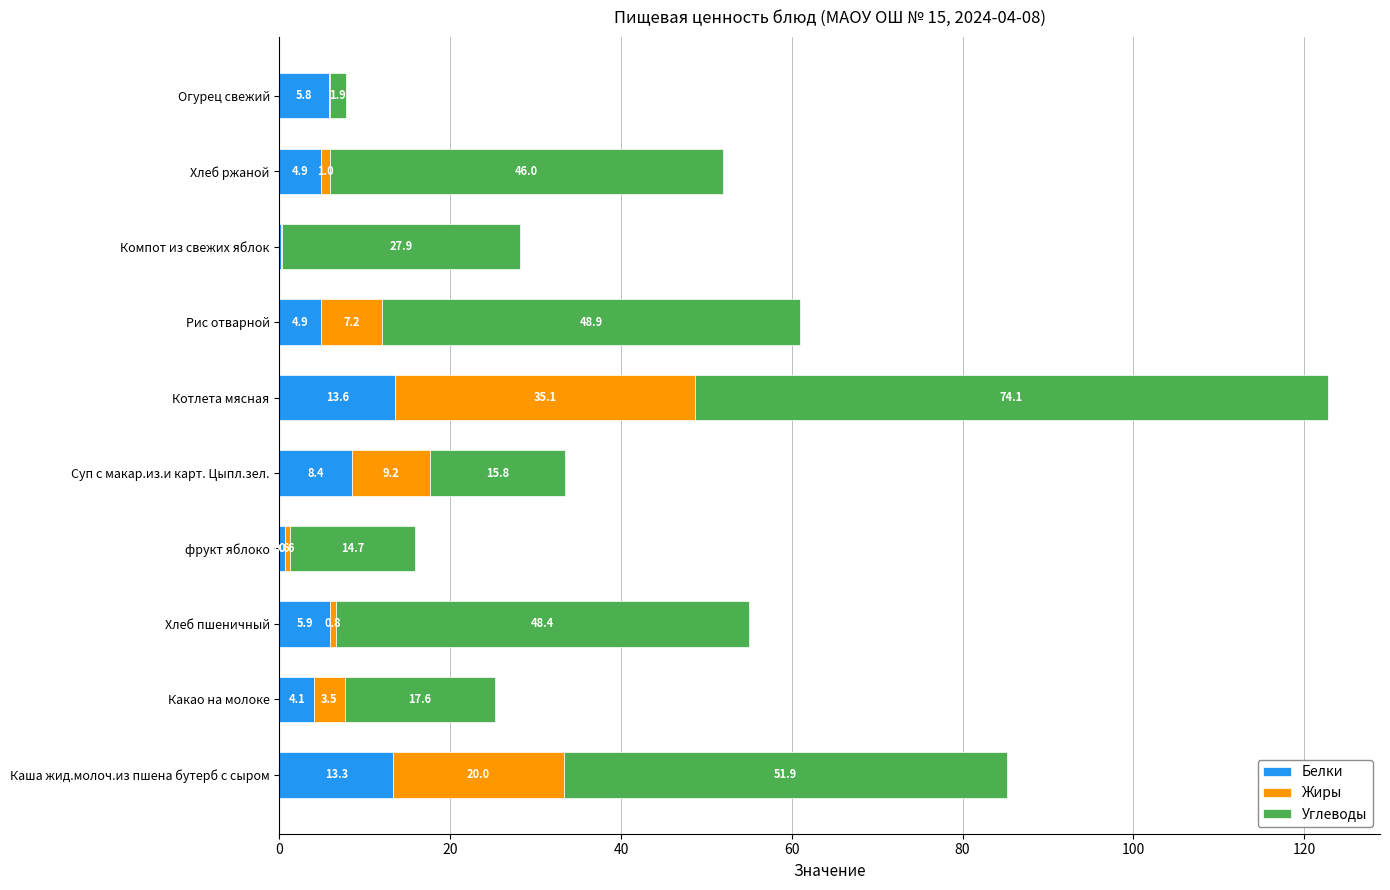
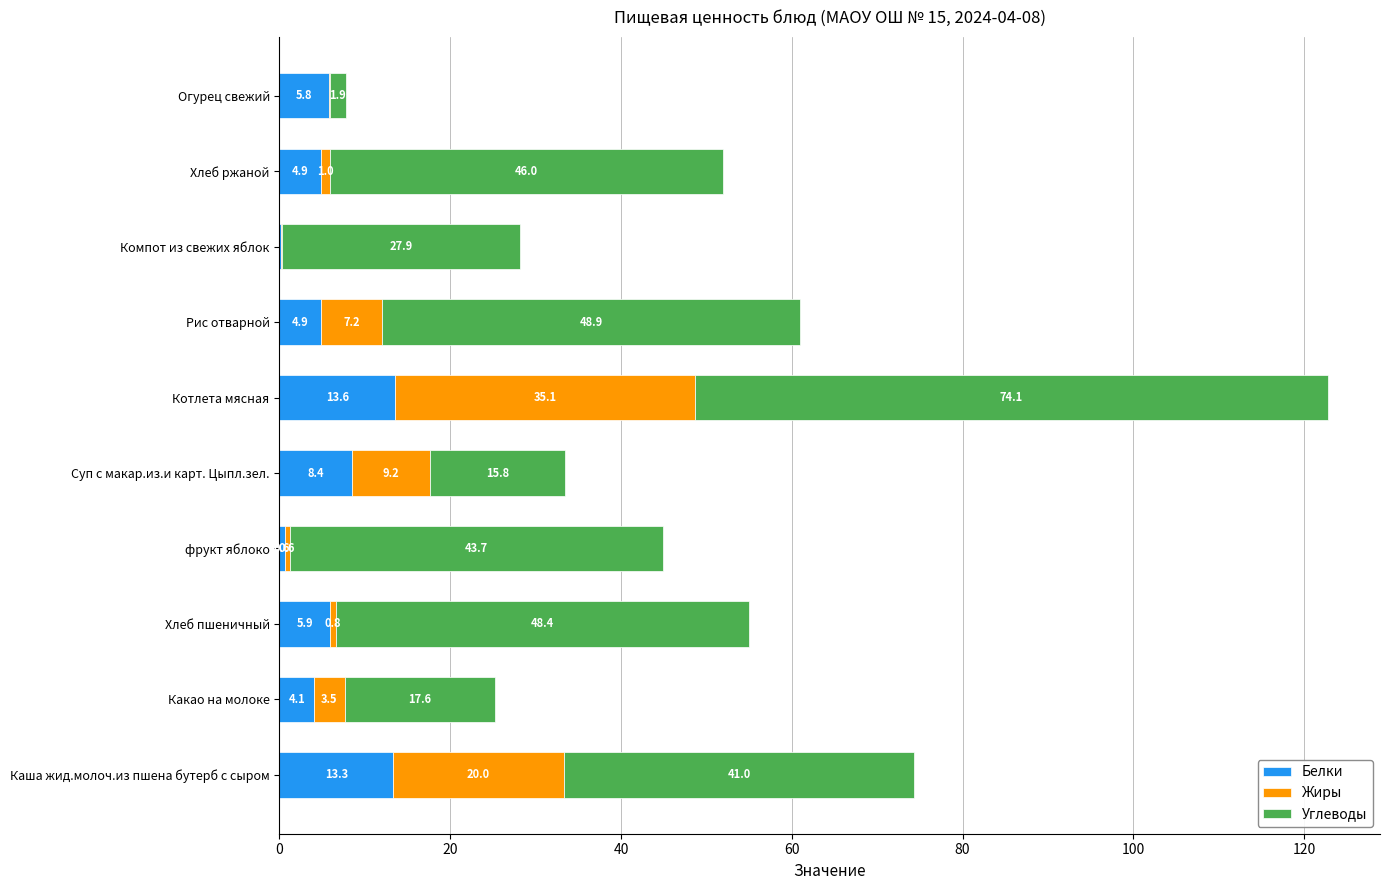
  {
    "Белки": {
      "Огурец свежий": 5.8,
      "Хлеб ржаной": 4.9,
      "Рис отварной": 4.9,
      "Котлета мясная": 13.6,
      "Суп с макар.из.и карт. Цыпл.зел.": 8.4,
      "Хлеб пшеничный": 5.9,
      "Какао на молоке": 4.1,
      "Каша жид.молоч.из пшена бутерб с сыром": 13.3
    },
    "Жиры": {
      "Хлеб ржаной": 1.0,
      "Рис отварной": 7.2,
      "Котлета мясная": 35.1,
      "Суп с макар.из.и карт. Цыпл.зел.": 9.2,
      "фрукт яблоко": 0.6,
      "Хлеб пшеничный": 0.8,
      "Какао на молоке": 3.5,
      "Каша жид.молоч.из пшена бутерб с сыром": 20.0
    },
    "Углеводы": {
      "Огурец свежий": 1.9,
      "Хлеб ржаной": 46.0,
      "Компот из свежих яблок": 27.9,
      "Рис отварной": 48.9,
      "Котлета мясная": 74.1,
      "Суп с макар.из.и карт. Цыпл.зел.": 15.8,
-     "фрукт яблоко": 14.7,
+     "фрукт яблоко": 43.7,
      "Хлеб пшеничный": 48.4,
      "Какао на молоке": 17.6,
-     "Каша жид.молоч.из пшена бутерб с сыром": 51.9
+     "Каша жид.молоч.из пшена бутерб с сыром": 41.0
    }
  }
